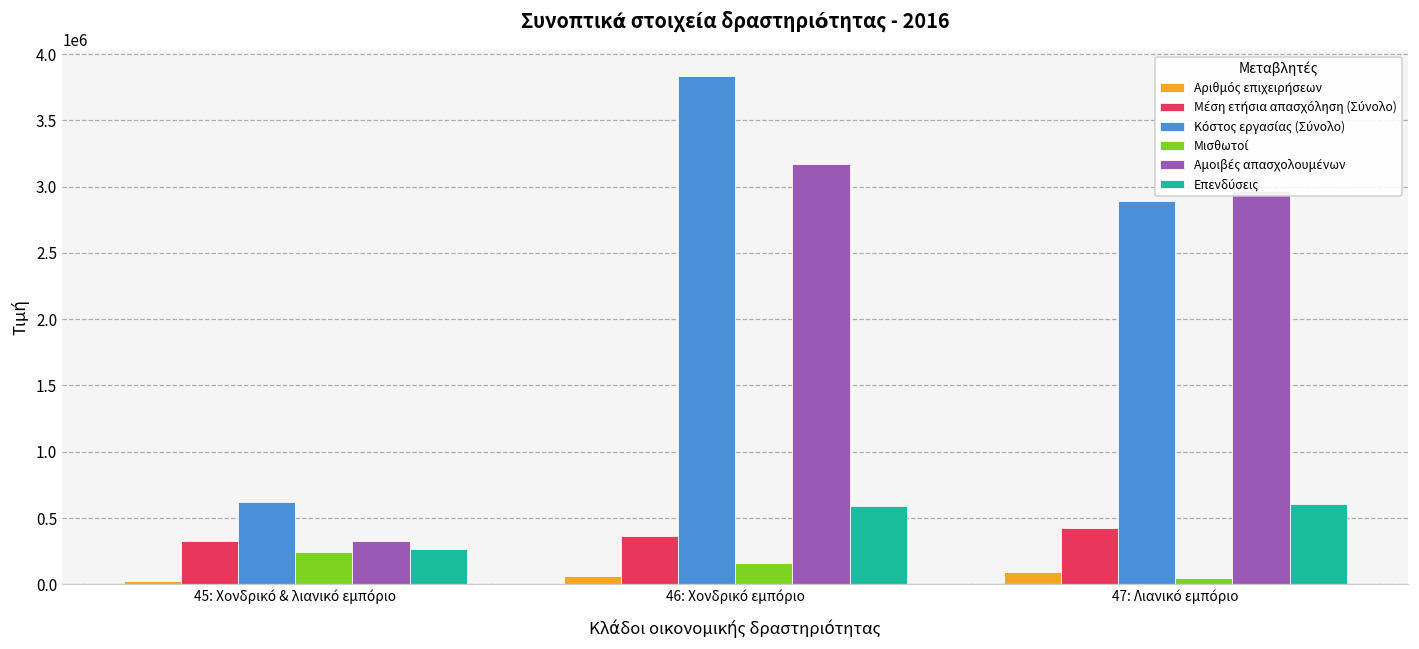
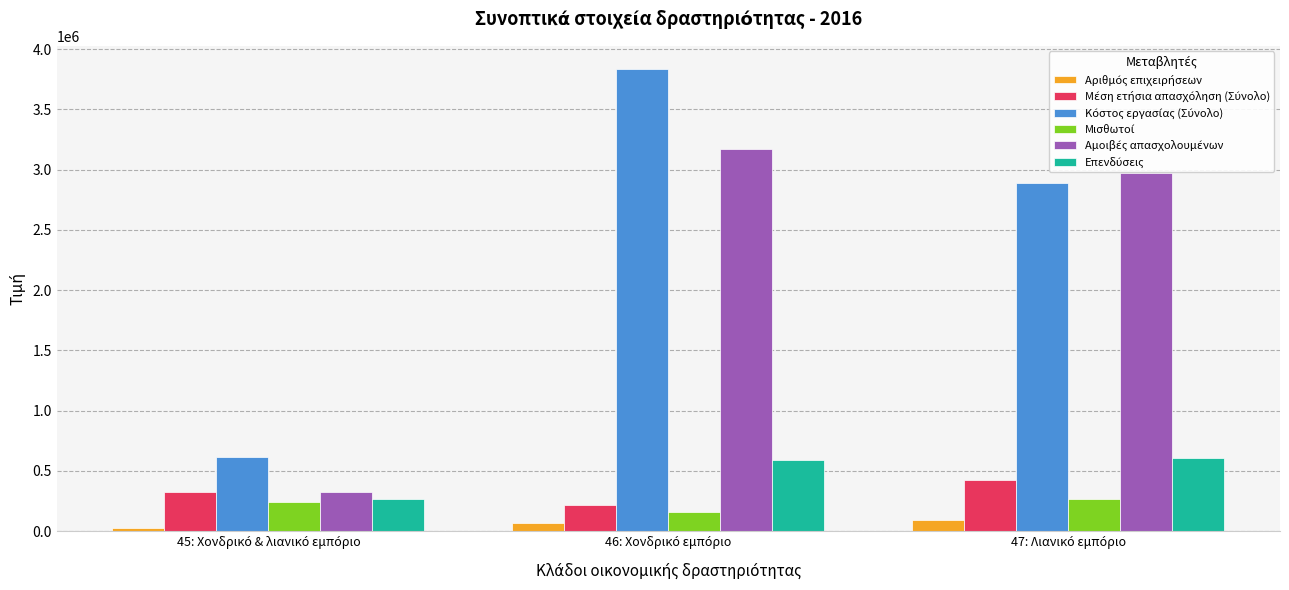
  {
    "Αριθμός επιχειρήσεων": {
      "45: Χονδρικό & λιανικό εμπόριο": 30000,
      "46: Χονδρικό εμπόριο": 60000,
      "47: Λιανικό εμπόριο": 90000
    },
    "Μέση ετήσια απασχόληση (Σύνολο)": {
      "45: Χονδρικό & λιανικό εμπόριο": 330000,
-     "46: Χονδρικό εμπόριο": 370000,
+     "46: Χονδρικό εμπόριο": 220000,
      "47: Λιανικό εμπόριο": 430000
    },
    "Κόστος εργασίας (Σύνολο)": {
      "45: Χονδρικό & λιανικό εμπόριο": 620000,
      "46: Χονδρικό εμπόριο": 3840000,
      "47: Λιανικό εμπόριο": 2890000
    },
    "Μισθωτοί": {
      "45: Χονδρικό & λιανικό εμπόριο": 240000,
      "46: Χονδρικό εμπόριο": 160000,
-     "47: Λιανικό εμπόριο": 40000
+     "47: Λιανικό εμπόριο": 270000
    },
    "Αμοιβές απασχολουμένων": {
      "45: Χονδρικό & λιανικό εμπόριο": 330000,
      "46: Χονδρικό εμπόριο": 3170000,
      "47: Λιανικό εμπόριο": 2970000
    },
    "Επενδύσεις": {
      "45: Χονδρικό & λιανικό εμπόριο": 260000,
      "46: Χονδρικό εμπόριο": 590000,
      "47: Λιανικό εμπόριο": 600000
    }
  }
